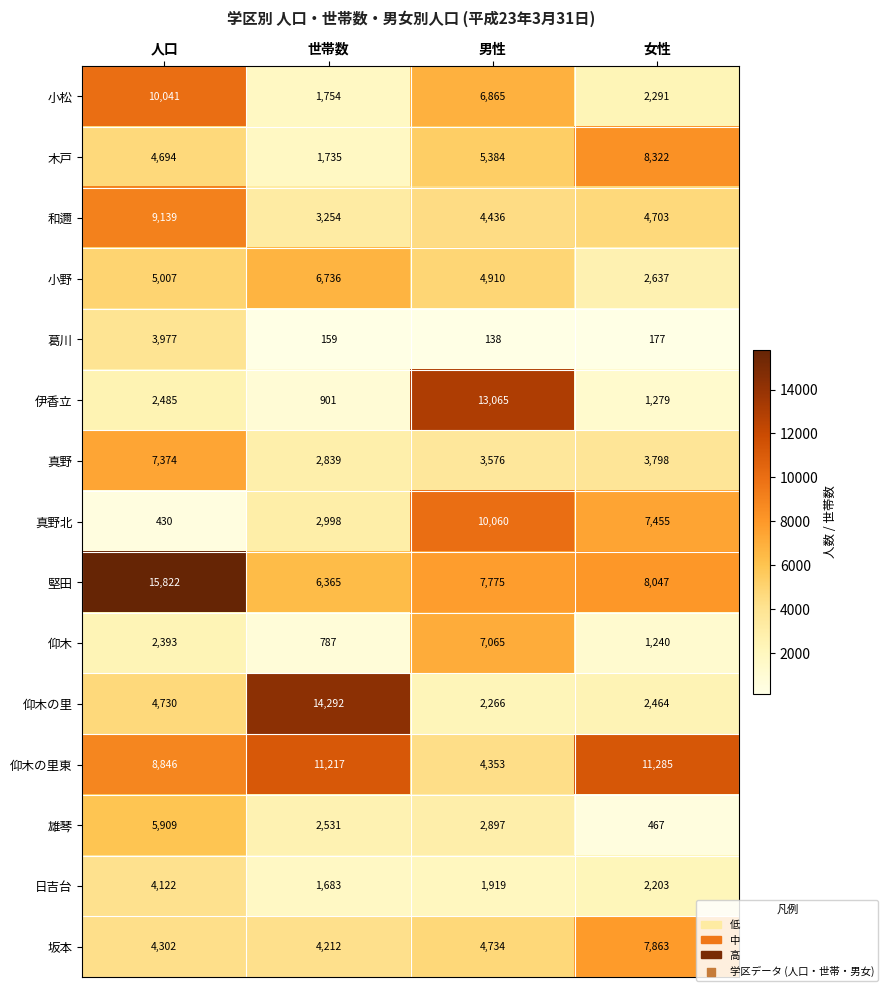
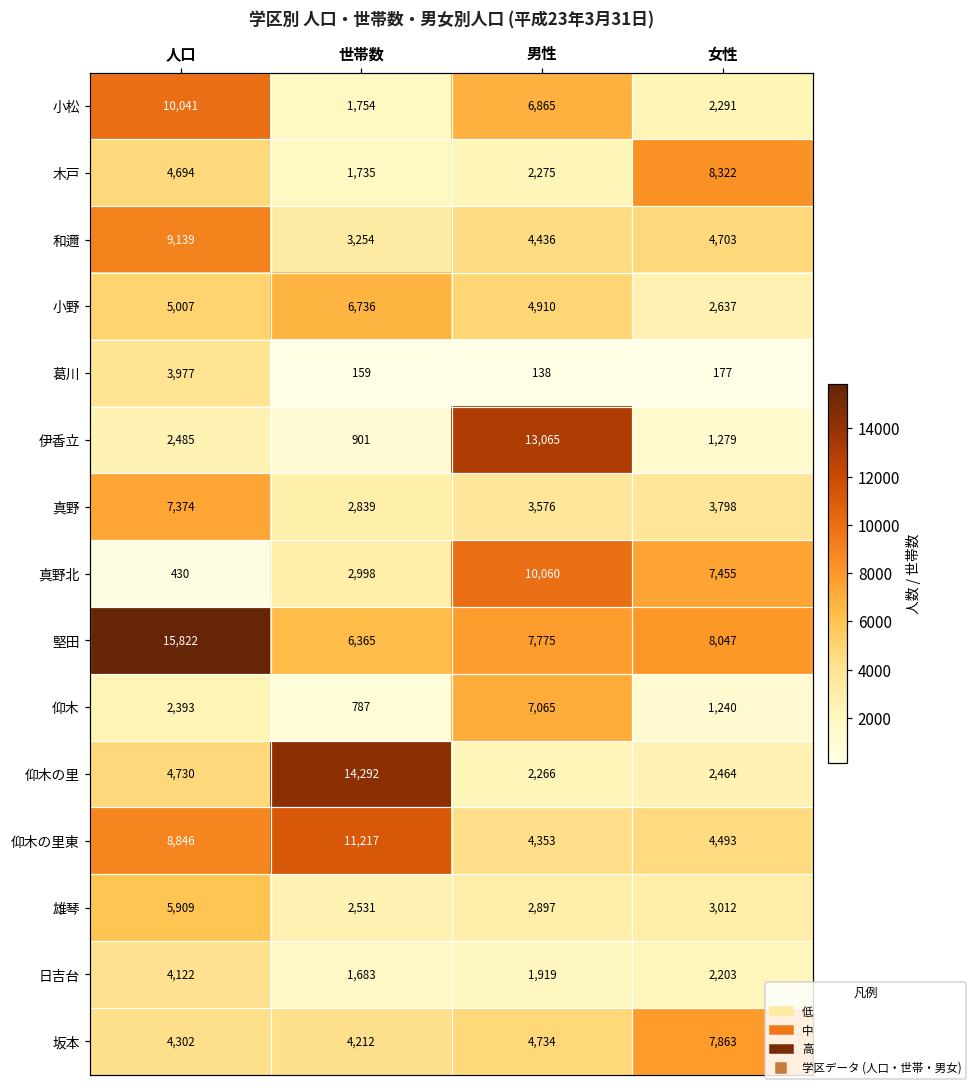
  {
    "小松": {
      "人口": "10,041",
      "世帯数": "1,754",
      "男性": "6,865",
      "女性": "2,291"
    },
    "木戸": {
      "人口": "4,694",
      "世帯数": "1,735",
-     "男性": "5,384",
+     "男性": "2,275",
      "女性": "8,322"
    },
    "和邇": {
      "人口": "9,139",
      "世帯数": "3,254",
      "男性": "4,436",
      "女性": "4,703"
    },
    "小野": {
      "人口": "5,007",
      "世帯数": "6,736",
      "男性": "4,910",
      "女性": "2,637"
    },
    "葛川": {
      "人口": "3,977",
      "世帯数": "159",
      "男性": "138",
      "女性": "177"
    },
    "伊香立": {
      "人口": "2,485",
      "世帯数": "901",
      "男性": "13,065",
      "女性": "1,279"
    },
    "真野": {
      "人口": "7,374",
      "世帯数": "2,839",
      "男性": "3,576",
      "女性": "3,798"
    },
    "真野北": {
      "人口": "430",
      "世帯数": "2,998",
      "男性": "10,060",
      "女性": "7,455"
    },
    "堅田": {
      "人口": "15,822",
      "世帯数": "6,365",
      "男性": "7,775",
      "女性": "8,047"
    },
    "仰木": {
      "人口": "2,393",
      "世帯数": "787",
      "男性": "7,065",
      "女性": "1,240"
    },
    "仰木の里": {
      "人口": "4,730",
      "世帯数": "14,292",
      "男性": "2,266",
      "女性": "2,464"
    },
    "仰木の里東": {
      "人口": "8,846",
      "世帯数": "11,217",
      "男性": "4,353",
-     "女性": "11,285"
+     "女性": "4,493"
    },
    "雄琴": {
      "人口": "5,909",
      "世帯数": "2,531",
      "男性": "2,897",
-     "女性": "467"
+     "女性": "3,012"
    },
    "日吉台": {
      "人口": "4,122",
      "世帯数": "1,683",
      "男性": "1,919",
      "女性": "2,203"
    },
    "坂本": {
      "人口": "4,302",
      "世帯数": "4,212",
      "男性": "4,734",
      "女性": "7,863"
    }
  }
